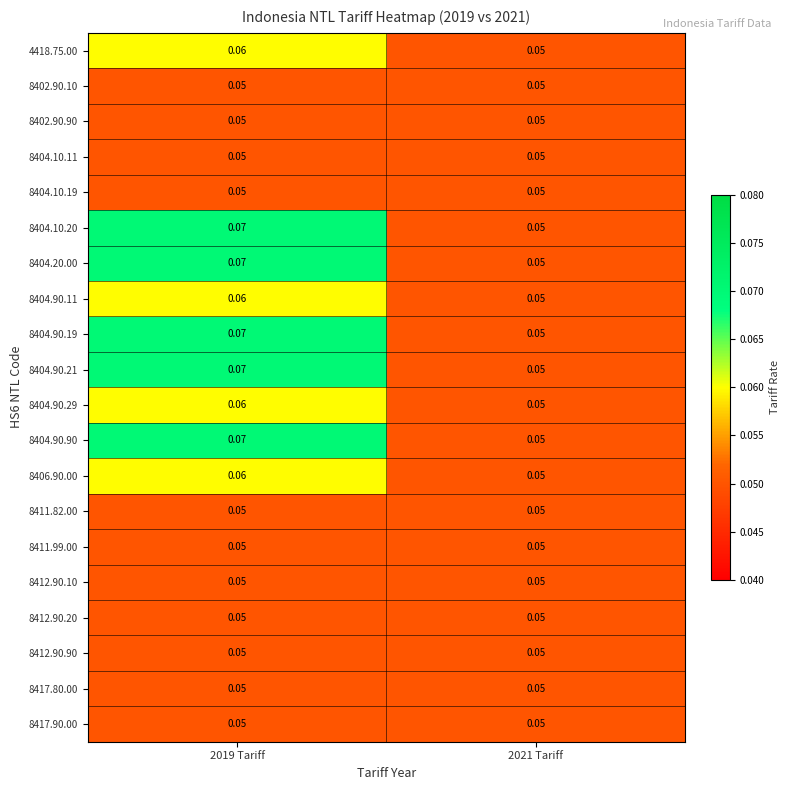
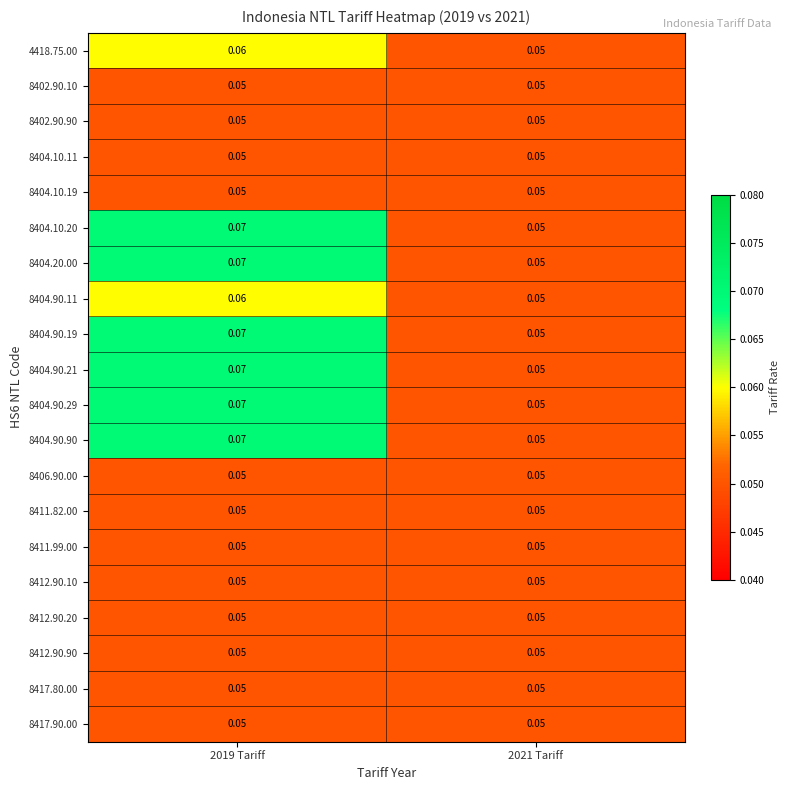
  {
    "4418.75.00": {
      "2019 Tariff": 0.06,
      "2021 Tariff": 0.05
    },
    "8402.90.10": {
      "2019 Tariff": 0.05,
      "2021 Tariff": 0.05
    },
    "8402.90.90": {
      "2019 Tariff": 0.05,
      "2021 Tariff": 0.05
    },
    "8404.10.11": {
      "2019 Tariff": 0.05,
      "2021 Tariff": 0.05
    },
    "8404.10.19": {
      "2019 Tariff": 0.05,
      "2021 Tariff": 0.05
    },
    "8404.10.20": {
      "2019 Tariff": 0.07,
      "2021 Tariff": 0.05
    },
    "8404.20.00": {
      "2019 Tariff": 0.07,
      "2021 Tariff": 0.05
    },
    "8404.90.11": {
      "2019 Tariff": 0.06,
      "2021 Tariff": 0.05
    },
    "8404.90.19": {
      "2019 Tariff": 0.07,
      "2021 Tariff": 0.05
    },
    "8404.90.21": {
      "2019 Tariff": 0.07,
      "2021 Tariff": 0.05
    },
    "8404.90.29": {
-     "2019 Tariff": 0.06,
+     "2019 Tariff": 0.07,
      "2021 Tariff": 0.05
    },
    "8404.90.90": {
      "2019 Tariff": 0.07,
      "2021 Tariff": 0.05
    },
    "8406.90.00": {
-     "2019 Tariff": 0.06,
+     "2019 Tariff": 0.05,
      "2021 Tariff": 0.05
    },
    "8411.82.00": {
      "2019 Tariff": 0.05,
      "2021 Tariff": 0.05
    },
    "8411.99.00": {
      "2019 Tariff": 0.05,
      "2021 Tariff": 0.05
    },
    "8412.90.10": {
      "2019 Tariff": 0.05,
      "2021 Tariff": 0.05
    },
    "8412.90.20": {
      "2019 Tariff": 0.05,
      "2021 Tariff": 0.05
    },
    "8412.90.90": {
      "2019 Tariff": 0.05,
      "2021 Tariff": 0.05
    },
    "8417.80.00": {
      "2019 Tariff": 0.05,
      "2021 Tariff": 0.05
    },
    "8417.90.00": {
      "2019 Tariff": 0.05,
      "2021 Tariff": 0.05
    }
  }
